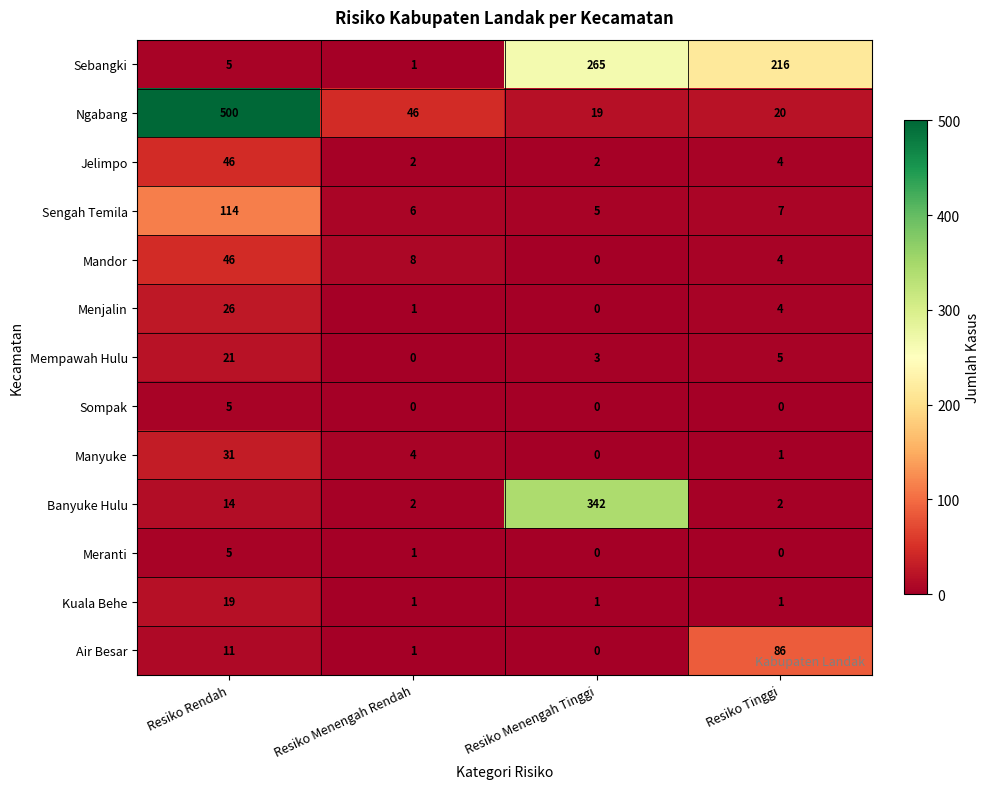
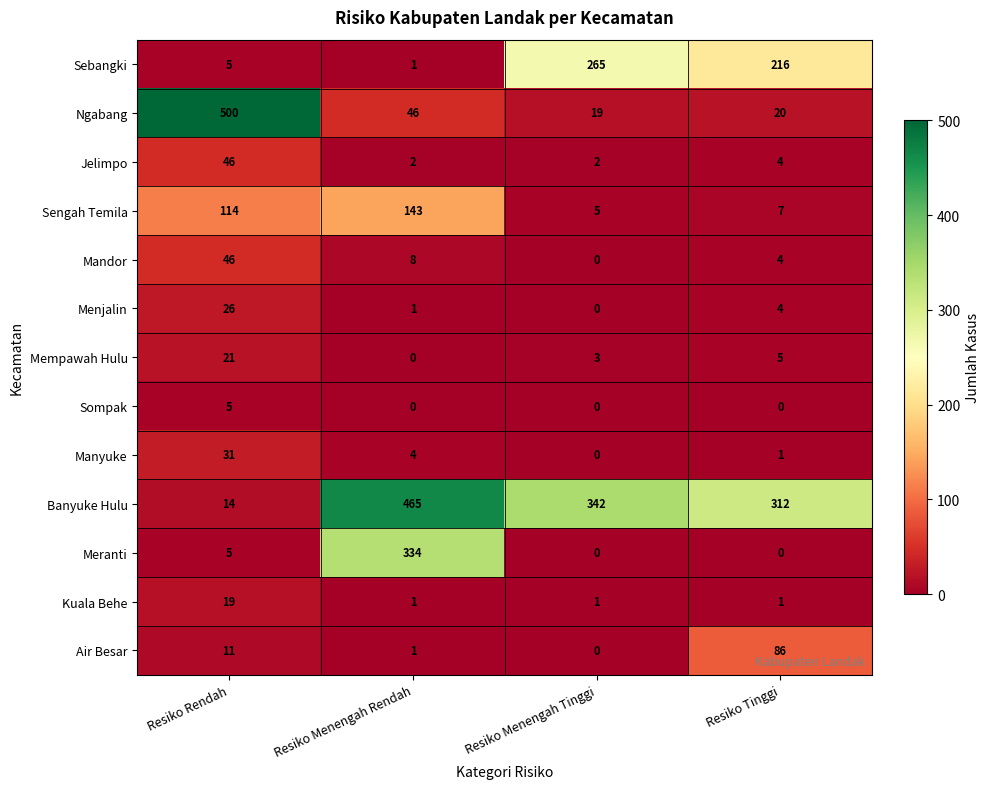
  {
    "Sebangki": {
      "Resiko Rendah": 5,
      "Resiko Menengah Rendah": 1,
      "Resiko Menengah Tinggi": 265,
      "Resiko Tinggi": 216
    },
    "Ngabang": {
      "Resiko Rendah": 500,
      "Resiko Menengah Rendah": 46,
      "Resiko Menengah Tinggi": 19,
      "Resiko Tinggi": 20
    },
    "Jelimpo": {
      "Resiko Rendah": 46,
      "Resiko Menengah Rendah": 2,
      "Resiko Menengah Tinggi": 2,
      "Resiko Tinggi": 4
    },
    "Sengah Temila": {
      "Resiko Rendah": 114,
-     "Resiko Menengah Rendah": 6,
+     "Resiko Menengah Rendah": 143,
      "Resiko Menengah Tinggi": 5,
      "Resiko Tinggi": 7
    },
    "Mandor": {
      "Resiko Rendah": 46,
      "Resiko Menengah Rendah": 8,
      "Resiko Menengah Tinggi": 0,
      "Resiko Tinggi": 4
    },
    "Menjalin": {
      "Resiko Rendah": 26,
      "Resiko Menengah Rendah": 1,
      "Resiko Menengah Tinggi": 0,
      "Resiko Tinggi": 4
    },
    "Mempawah Hulu": {
      "Resiko Rendah": 21,
      "Resiko Menengah Rendah": 0,
      "Resiko Menengah Tinggi": 3,
      "Resiko Tinggi": 5
    },
    "Sompak": {
      "Resiko Rendah": 5,
      "Resiko Menengah Rendah": 0,
      "Resiko Menengah Tinggi": 0,
      "Resiko Tinggi": 0
    },
    "Manyuke": {
      "Resiko Rendah": 31,
      "Resiko Menengah Rendah": 4,
      "Resiko Menengah Tinggi": 0,
      "Resiko Tinggi": 1
    },
    "Banyuke Hulu": {
      "Resiko Rendah": 14,
-     "Resiko Menengah Rendah": 2,
+     "Resiko Menengah Rendah": 465,
      "Resiko Menengah Tinggi": 342,
-     "Resiko Tinggi": 2
+     "Resiko Tinggi": 312
    },
    "Meranti": {
      "Resiko Rendah": 5,
-     "Resiko Menengah Rendah": 1,
+     "Resiko Menengah Rendah": 334,
      "Resiko Menengah Tinggi": 0,
      "Resiko Tinggi": 0
    },
    "Kuala Behe": {
      "Resiko Rendah": 19,
      "Resiko Menengah Rendah": 1,
      "Resiko Menengah Tinggi": 1,
      "Resiko Tinggi": 1
    },
    "Air Besar": {
      "Resiko Rendah": 11,
      "Resiko Menengah Rendah": 1,
      "Resiko Menengah Tinggi": 0
    }
  }
